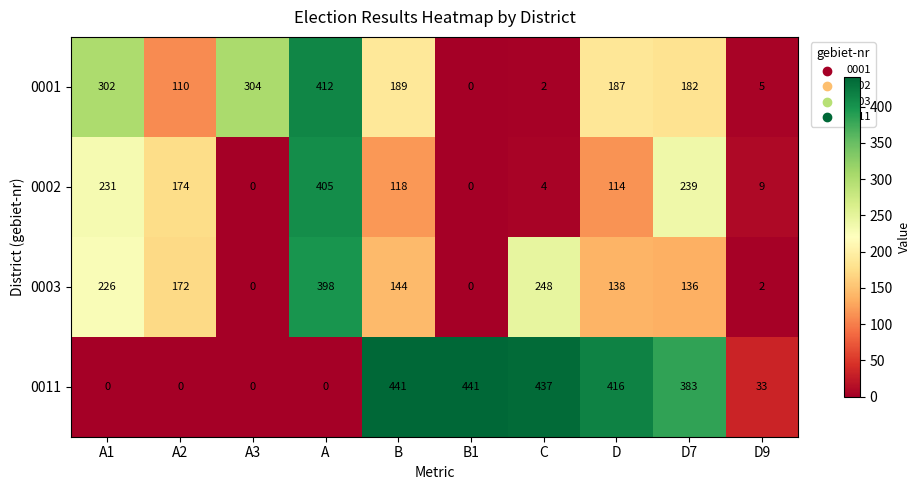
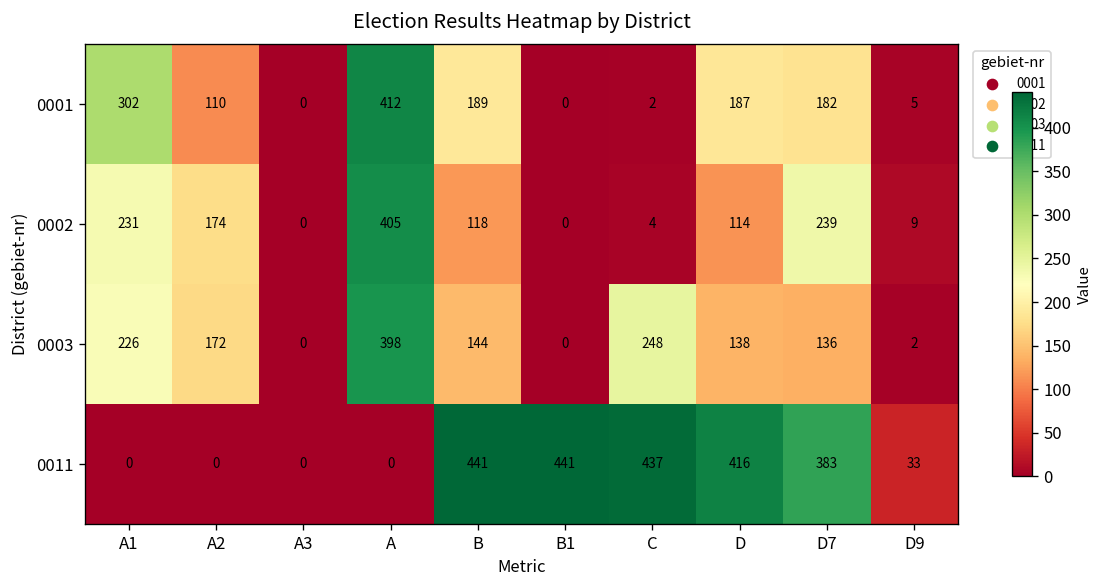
  {
    "0001": {
      "A1": 302,
      "A2": 110,
-     "A3": 304,
+     "A3": 0,
      "A": 412,
      "B": 189,
      "B1": 0,
      "C": 2,
      "D": 187,
      "D7": 182,
      "D9": 5
    },
    "0002": {
      "A1": 231,
      "A2": 174,
      "A3": 0,
      "A": 405,
      "B": 118,
      "B1": 0,
      "C": 4,
      "D": 114,
      "D7": 239,
      "D9": 9
    },
    "0003": {
      "A1": 226,
      "A2": 172,
      "A3": 0,
      "A": 398,
      "B": 144,
      "B1": 0,
      "C": 248,
      "D": 138,
      "D7": 136,
      "D9": 2
    },
    "0011": {
      "A1": 0,
      "A2": 0,
      "A3": 0,
      "A": 0,
      "B": 441,
      "B1": 441,
      "C": 437,
      "D": 416,
      "D7": 383,
      "D9": 33
    }
  }
